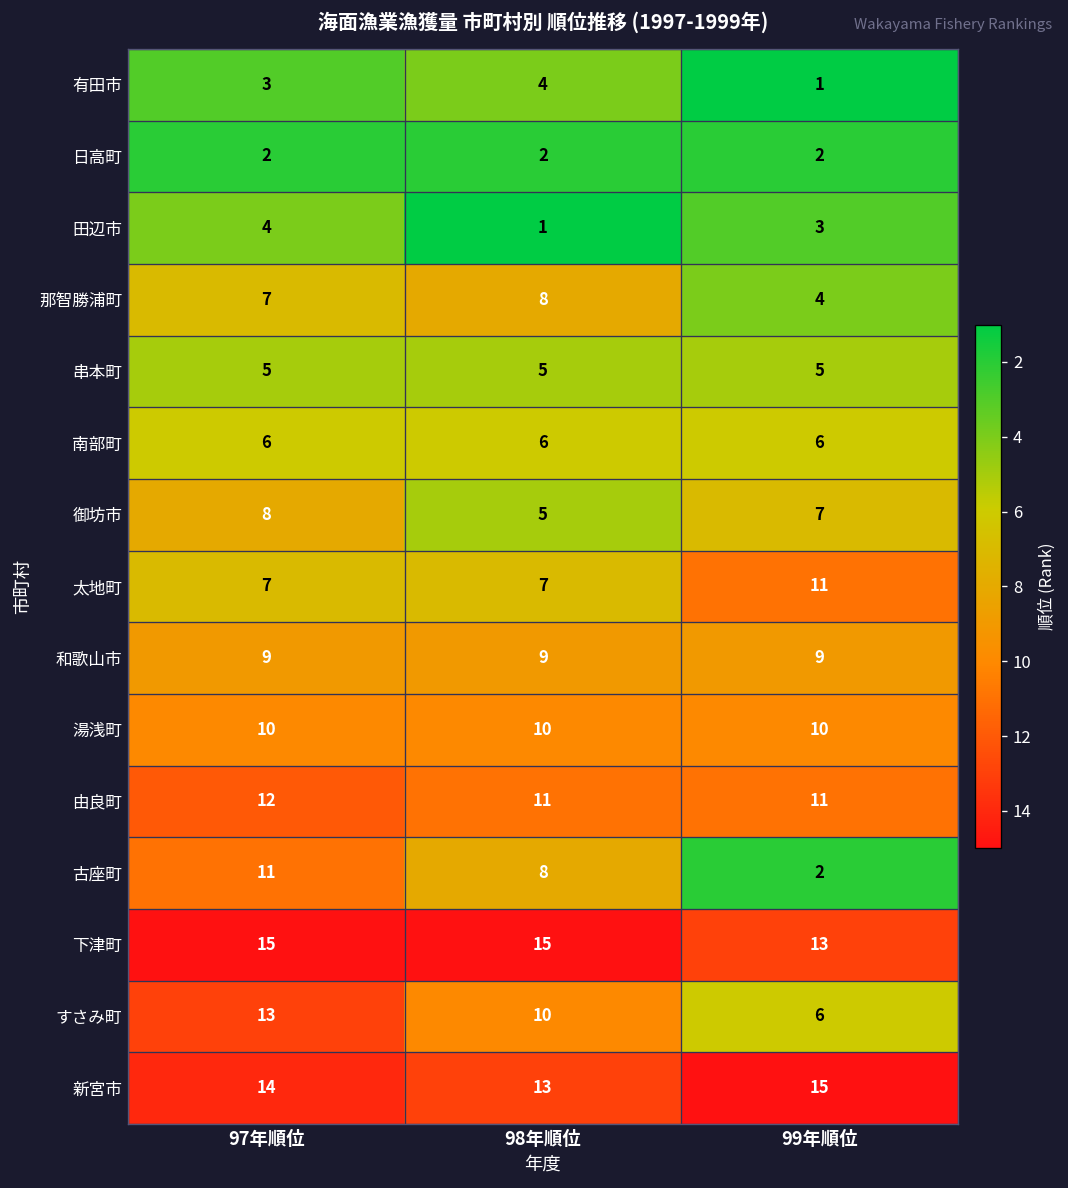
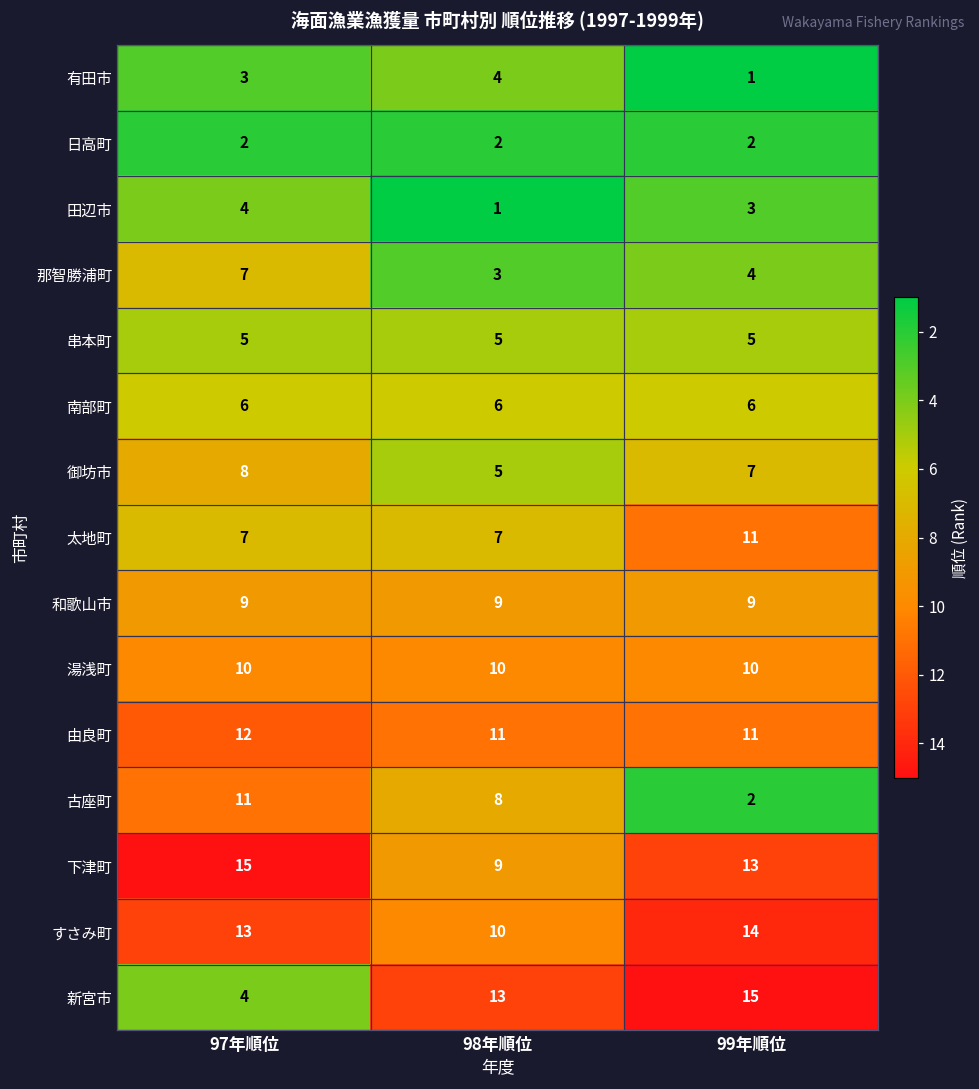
  {
    "有田市": {
      "97年順位": 3,
      "98年順位": 4,
      "99年順位": 1
    },
    "日高町": {
      "97年順位": 2,
      "98年順位": 2,
      "99年順位": 2
    },
    "田辺市": {
      "97年順位": 4,
      "98年順位": 1,
      "99年順位": 3
    },
    "那智勝浦町": {
      "97年順位": 7,
-     "98年順位": 8,
+     "98年順位": 3,
      "99年順位": 4
    },
    "串本町": {
      "97年順位": 5,
      "98年順位": 5,
      "99年順位": 5
    },
    "南部町": {
      "97年順位": 6,
      "98年順位": 6,
      "99年順位": 6
    },
    "御坊市": {
      "97年順位": 8,
      "98年順位": 5,
      "99年順位": 7
    },
    "太地町": {
      "97年順位": 7,
      "98年順位": 7,
      "99年順位": 11
    },
    "和歌山市": {
      "97年順位": 9,
      "98年順位": 9,
      "99年順位": 9
    },
    "湯浅町": {
      "97年順位": 10,
      "98年順位": 10,
      "99年順位": 10
    },
    "由良町": {
      "97年順位": 12,
      "98年順位": 11,
      "99年順位": 11
    },
    "古座町": {
      "97年順位": 11,
      "98年順位": 8,
      "99年順位": 2
    },
    "下津町": {
      "97年順位": 15,
-     "98年順位": 15,
+     "98年順位": 9,
      "99年順位": 13
    },
    "すさみ町": {
      "97年順位": 13,
      "98年順位": 10,
-     "99年順位": 6
+     "99年順位": 14
    },
    "新宮市": {
-     "97年順位": 14,
+     "97年順位": 4,
      "98年順位": 13,
      "99年順位": 15
    }
  }
